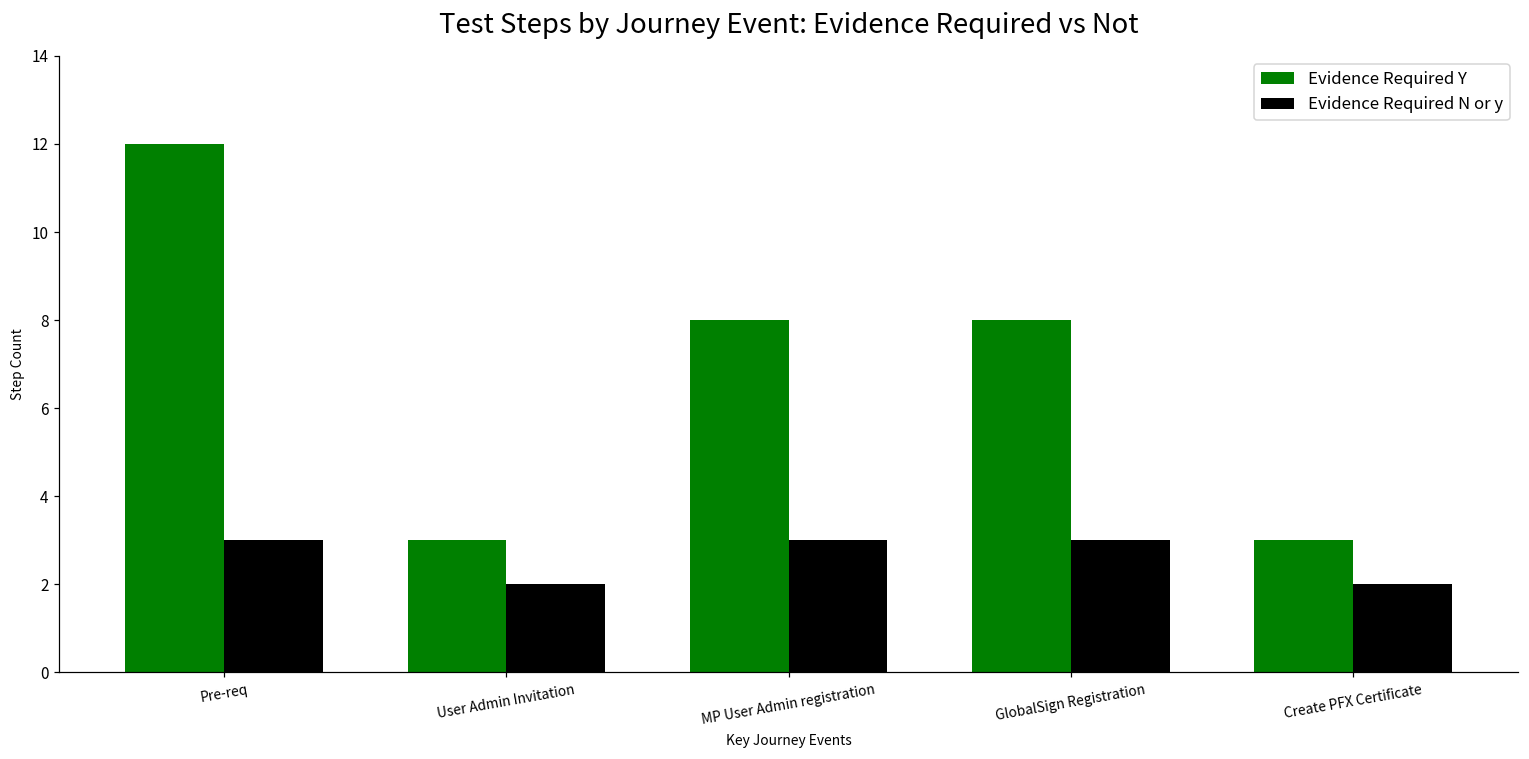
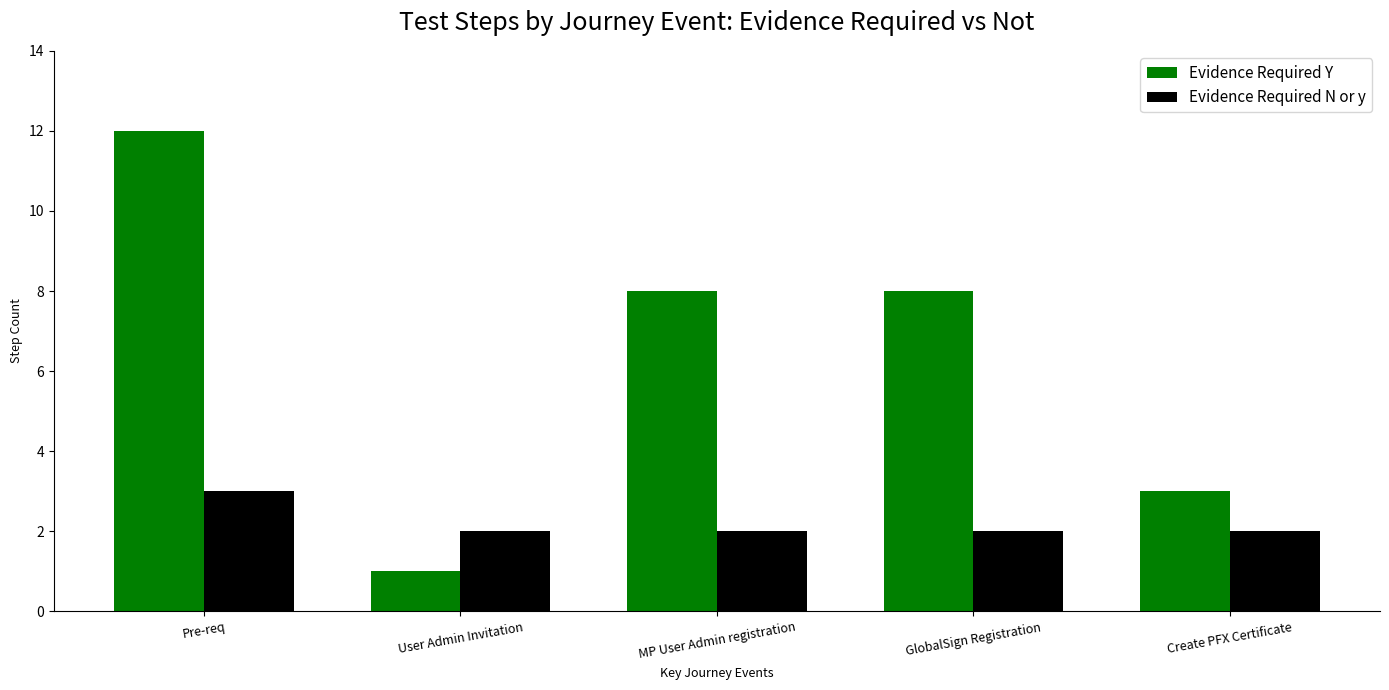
  {
    "Evidence Required Y": {
      "Pre-req": 12,
-     "User Admin Invitation": 3,
+     "User Admin Invitation": 1,
      "MP User Admin registration": 8,
      "GlobalSign Registration": 8,
      "Create PFX Certificate": 3
    },
    "Evidence Required N or y": {
      "Pre-req": 3,
      "User Admin Invitation": 2,
-     "MP User Admin registration": 3,
-     "GlobalSign Registration": 3,
+     "MP User Admin registration": 2,
+     "GlobalSign Registration": 2,
      "Create PFX Certificate": 2
    }
  }
